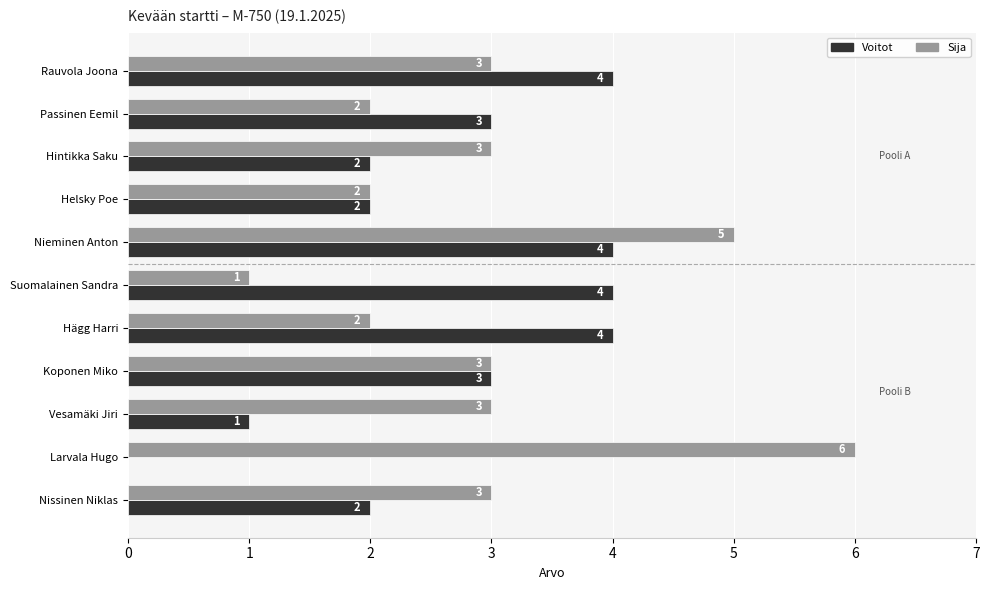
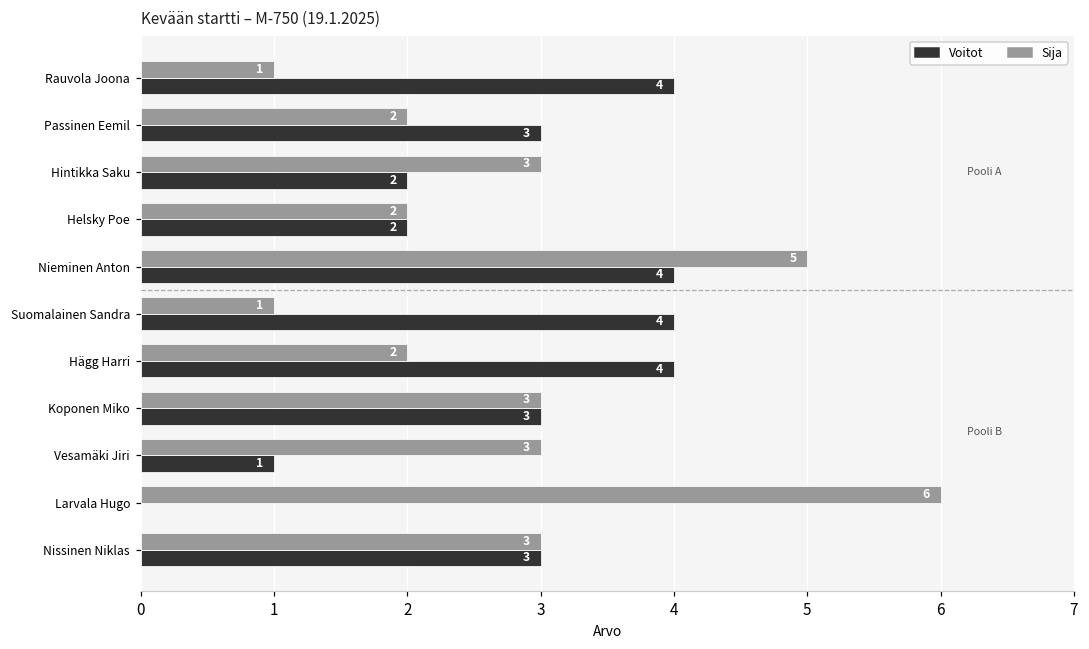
  {
    "Voitot": {
      "Rauvola Joona": 4,
      "Passinen Eemil": 3,
      "Hintikka Saku": 2,
      "Helsky Poe": 2,
      "Nieminen Anton": 4,
      "Suomalainen Sandra": 4,
      "Hägg Harri": 4,
      "Koponen Miko": 3,
      "Vesamäki Jiri": 1,
-     "Nissinen Niklas": 2
+     "Nissinen Niklas": 3
    },
    "Sija": {
-     "Rauvola Joona": 3,
+     "Rauvola Joona": 1,
      "Passinen Eemil": 2,
      "Hintikka Saku": 3,
      "Helsky Poe": 2,
      "Nieminen Anton": 5,
      "Suomalainen Sandra": 1,
      "Hägg Harri": 2,
      "Koponen Miko": 3,
      "Vesamäki Jiri": 3,
      "Larvala Hugo": 6,
      "Nissinen Niklas": 3
    }
  }
